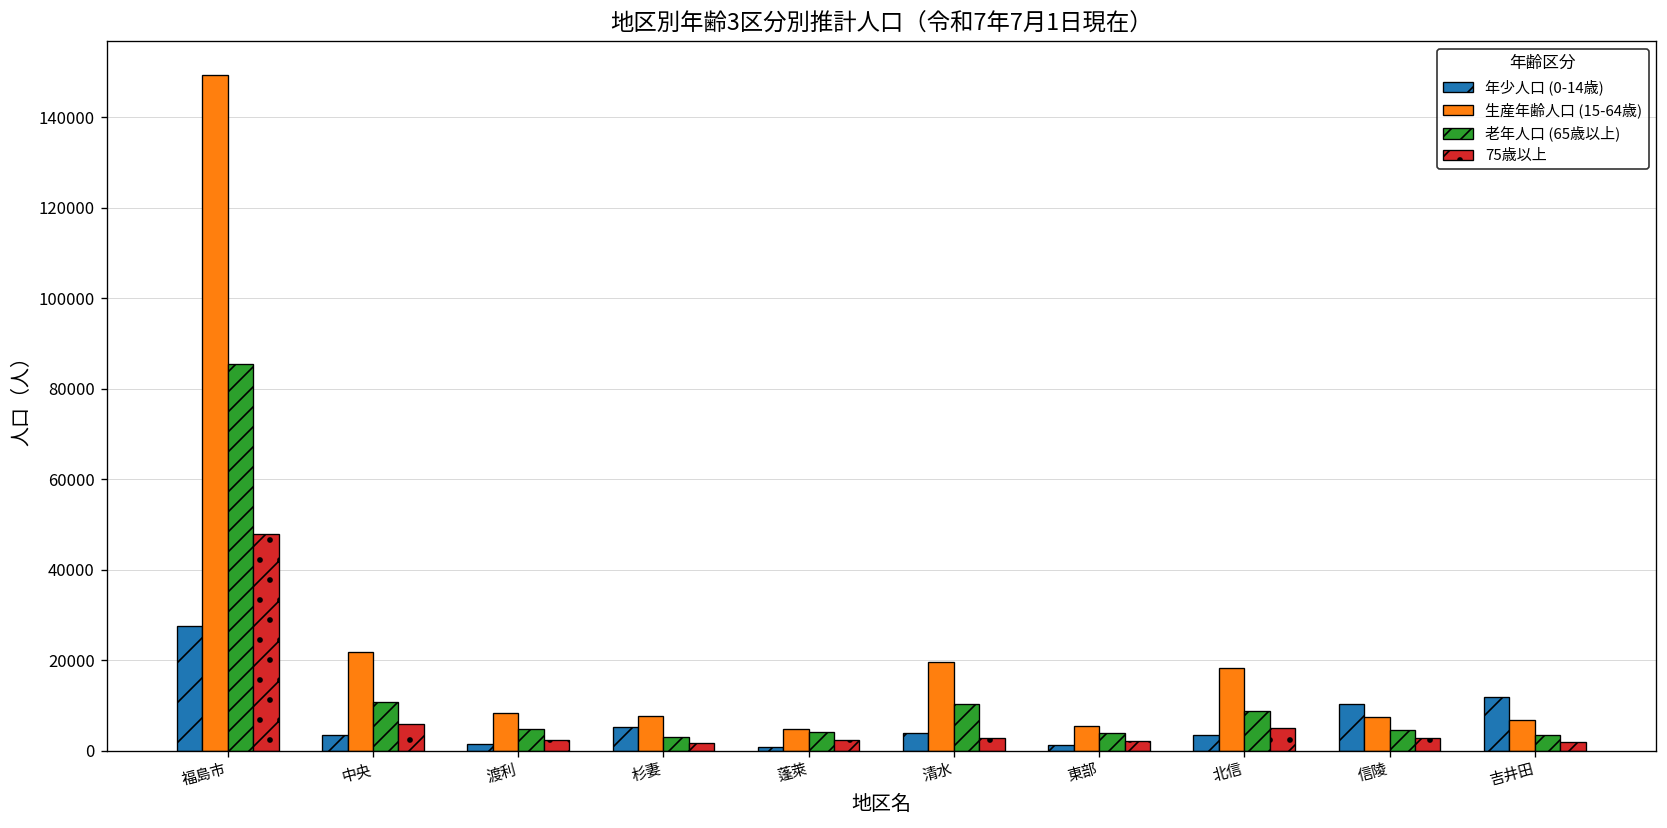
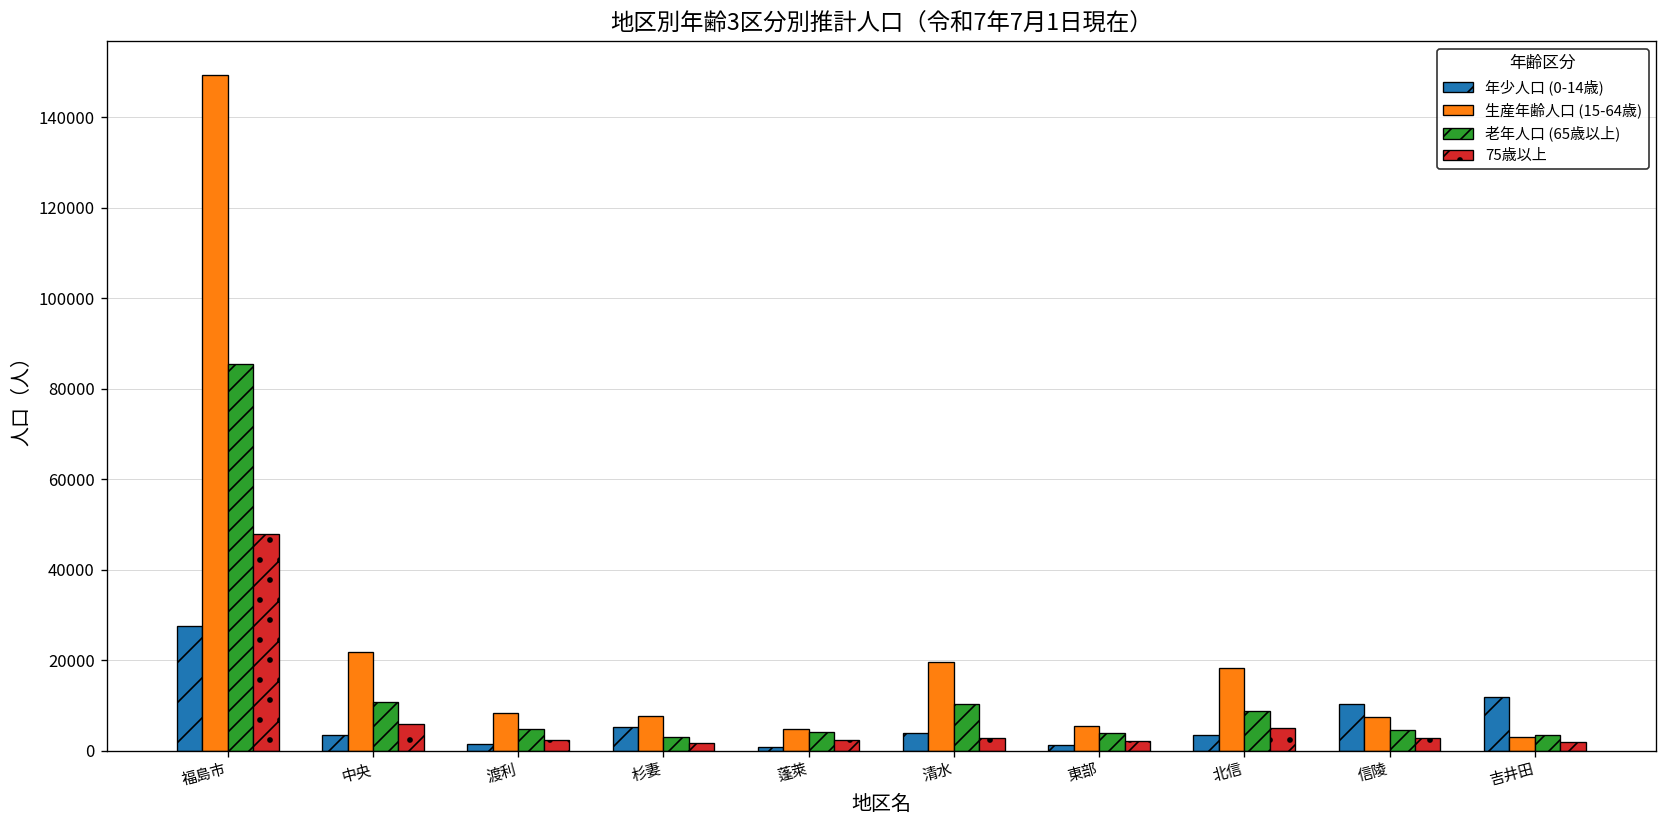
  {
    "年少人口 (0-14歳)": {
      "福島市": 27000,
      "中央": 4000,
      "渡利": 1000,
      "杉妻": 5000,
      "蓬萊": 1000,
      "清水": 4000,
      "東部": 1000,
      "北信": 4000,
      "信陵": 10000,
      "吉井田": 12000
    },
    "生産年齢人口 (15-64歳)": {
      "福島市": 149000,
      "中央": 22000,
      "渡利": 8000,
      "杉妻": 8000,
      "蓬萊": 5000,
      "清水": 20000,
      "東部": 5000,
      "北信": 18000,
      "信陵": 7000,
-     "吉井田": 7000
+     "吉井田": 3000
    },
    "老年人口 (65歳以上)": {
      "福島市": 85000,
      "中央": 11000,
      "渡利": 5000,
      "杉妻": 3000,
      "蓬萊": 4000,
      "清水": 10000,
      "東部": 4000,
      "北信": 9000,
      "信陵": 5000,
      "吉井田": 3000
    },
    "75歳以上": {
      "福島市": 48000,
      "中央": 6000,
      "渡利": 2000,
      "杉妻": 2000,
      "蓬萊": 2000,
      "清水": 3000,
      "東部": 2000,
      "北信": 5000,
      "信陵": 3000,
      "吉井田": 2000
    }
  }
